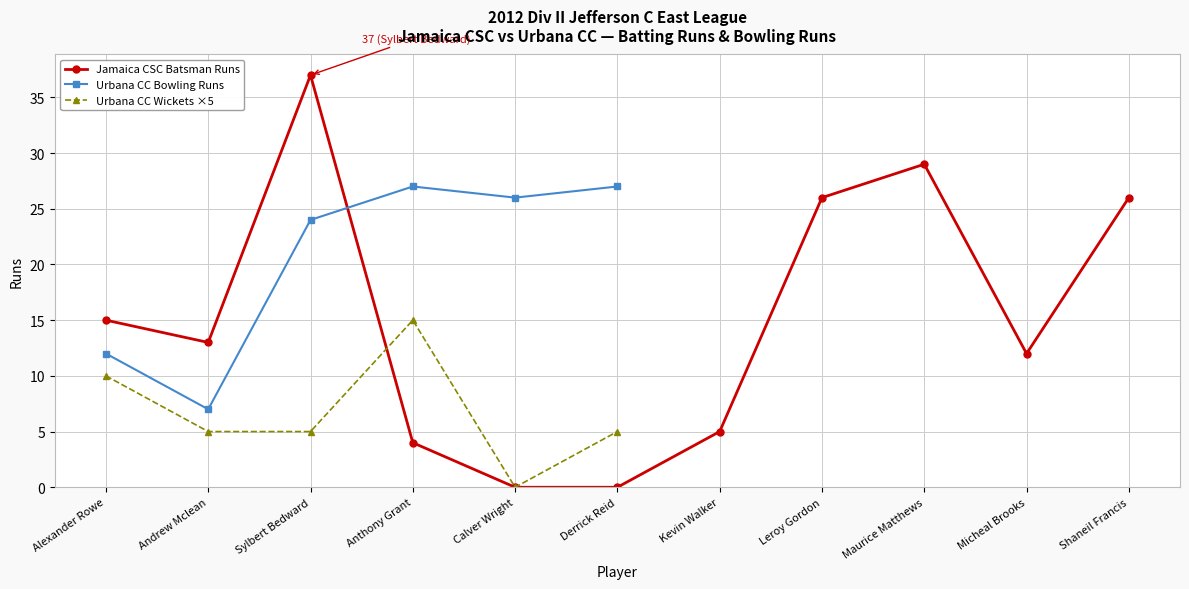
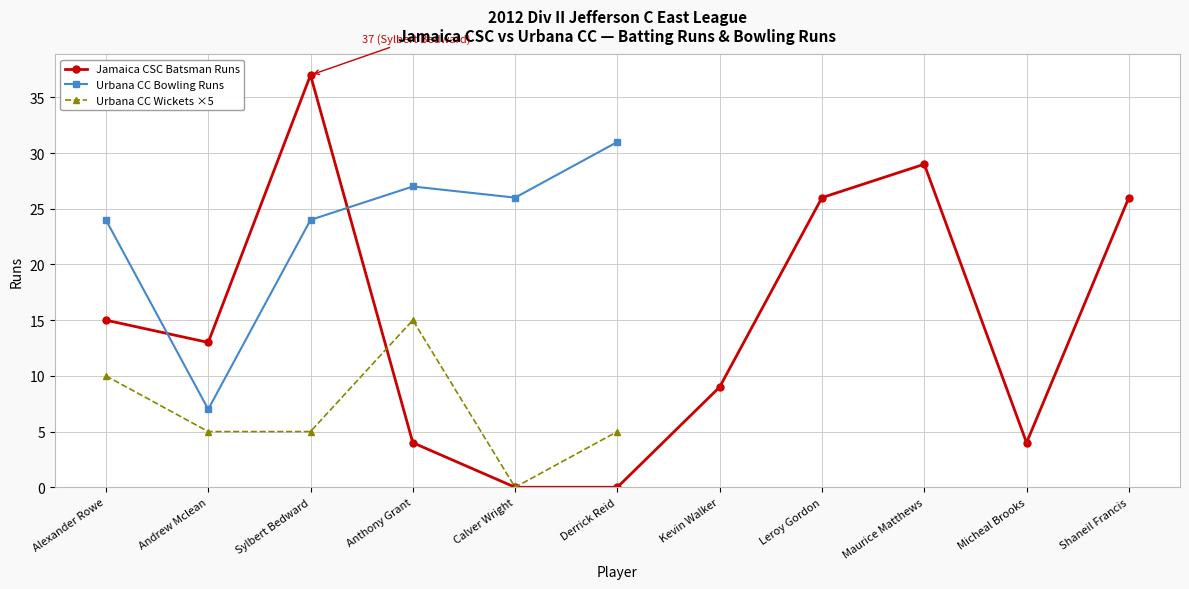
  {
    "Jamaica CSC Batsman Runs": {
      "Alexander Rowe": 15,
      "Andrew Mclean": 13,
      "Anthony Grant": 4,
      "Derrick Reid": 0,
-     "Kevin Walker": 5,
+     "Kevin Walker": 9,
      "Leroy Gordon": 26,
      "Maurice Matthews": 29,
-     "Micheal Brooks": 12,
+     "Micheal Brooks": 4,
      "Shaneil Francis": 26
    },
    "Urbana CC Bowling Runs": {
-     "Alexander Rowe": 12,
+     "Alexander Rowe": 24,
      "Andrew Mclean": 7,
      "Sylbert Bedward": 24,
      "Anthony Grant": 27,
      "Calver Wright": 26,
-     "Derrick Reid": 27
+     "Derrick Reid": 31
    },
    "Urbana CC Wickets ×5": {
      "Alexander Rowe": 10,
      "Andrew Mclean": 5,
      "Sylbert Bedward": 5,
      "Anthony Grant": 15,
      "Derrick Reid": 5
    }
  }
